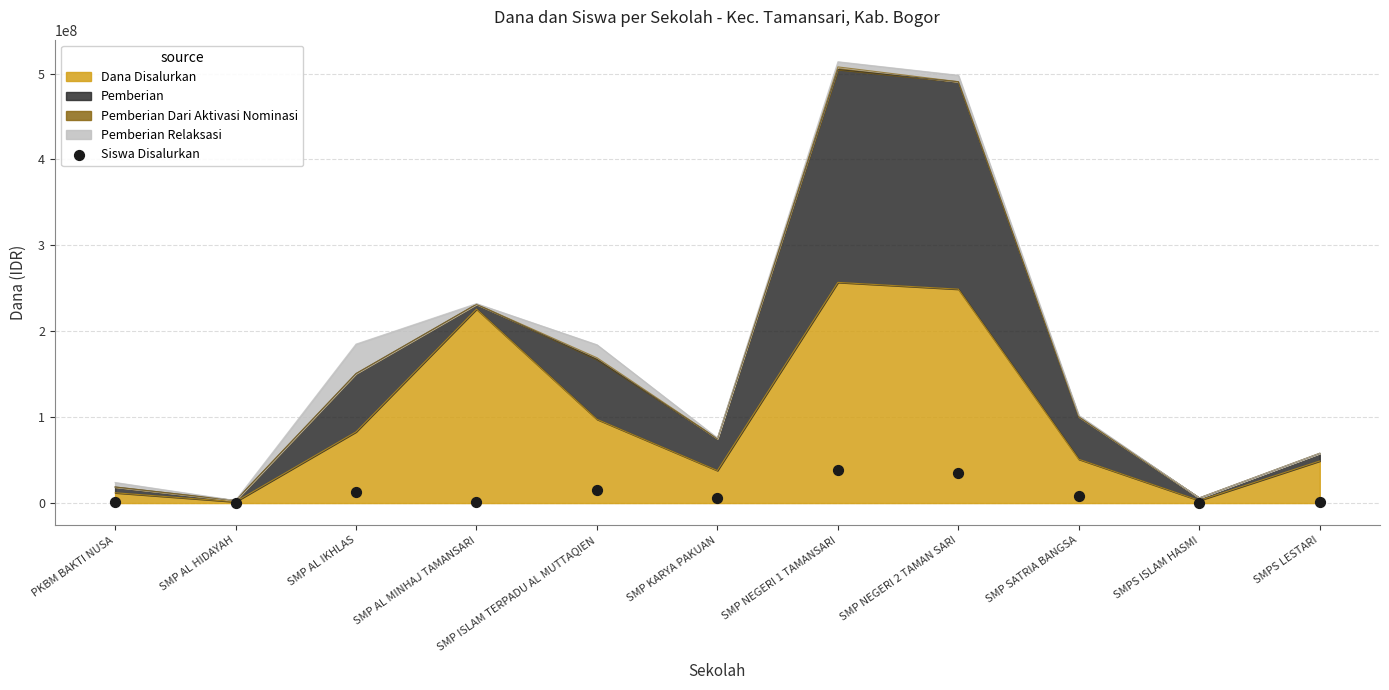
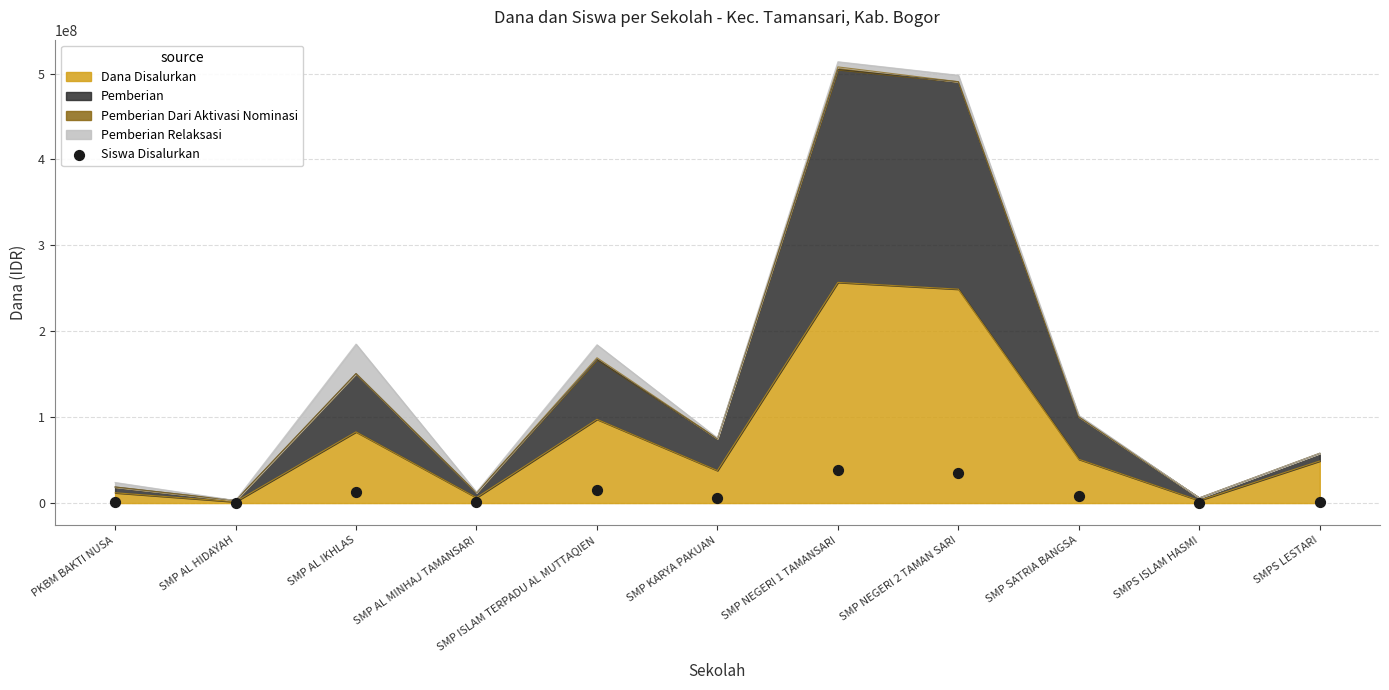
  {
    "Dana Disalurkan": {
      "PKBM BAKTI NUSA": 10000000,
      "SMP AL IKHLAS": 80000000,
-     "SMP AL MINHAJ TAMANSARI": 230000000,
+     "SMP AL MINHAJ TAMANSARI": 10000000,
      "SMP ISLAM TERPADU AL MUTTAQIEN": 100000000,
      "SMP KARYA PAKUAN": 40000000,
      "SMP NEGERI 1 TAMANSARI": 260000000,
      "SMP NEGERI 2 TAMAN SARI": 250000000,
      "SMP SATRIA BANGSA": 50000000,
      "SMPS LESTARI": 50000000
    },
    "Pemberian Dari Aktivasi Nominasi": {
      "SMP NEGERI 1 TAMANSARI": 0
    },
    "Pemberian Relaksasi": {
      "PKBM BAKTI NUSA": 10000000,
      "SMP AL IKHLAS": 30000000,
      "SMP ISLAM TERPADU AL MUTTAQIEN": 20000000,
      "SMP NEGERI 1 TAMANSARI": 10000000,
      "SMP NEGERI 2 TAMAN SARI": 10000000
    }
  }
